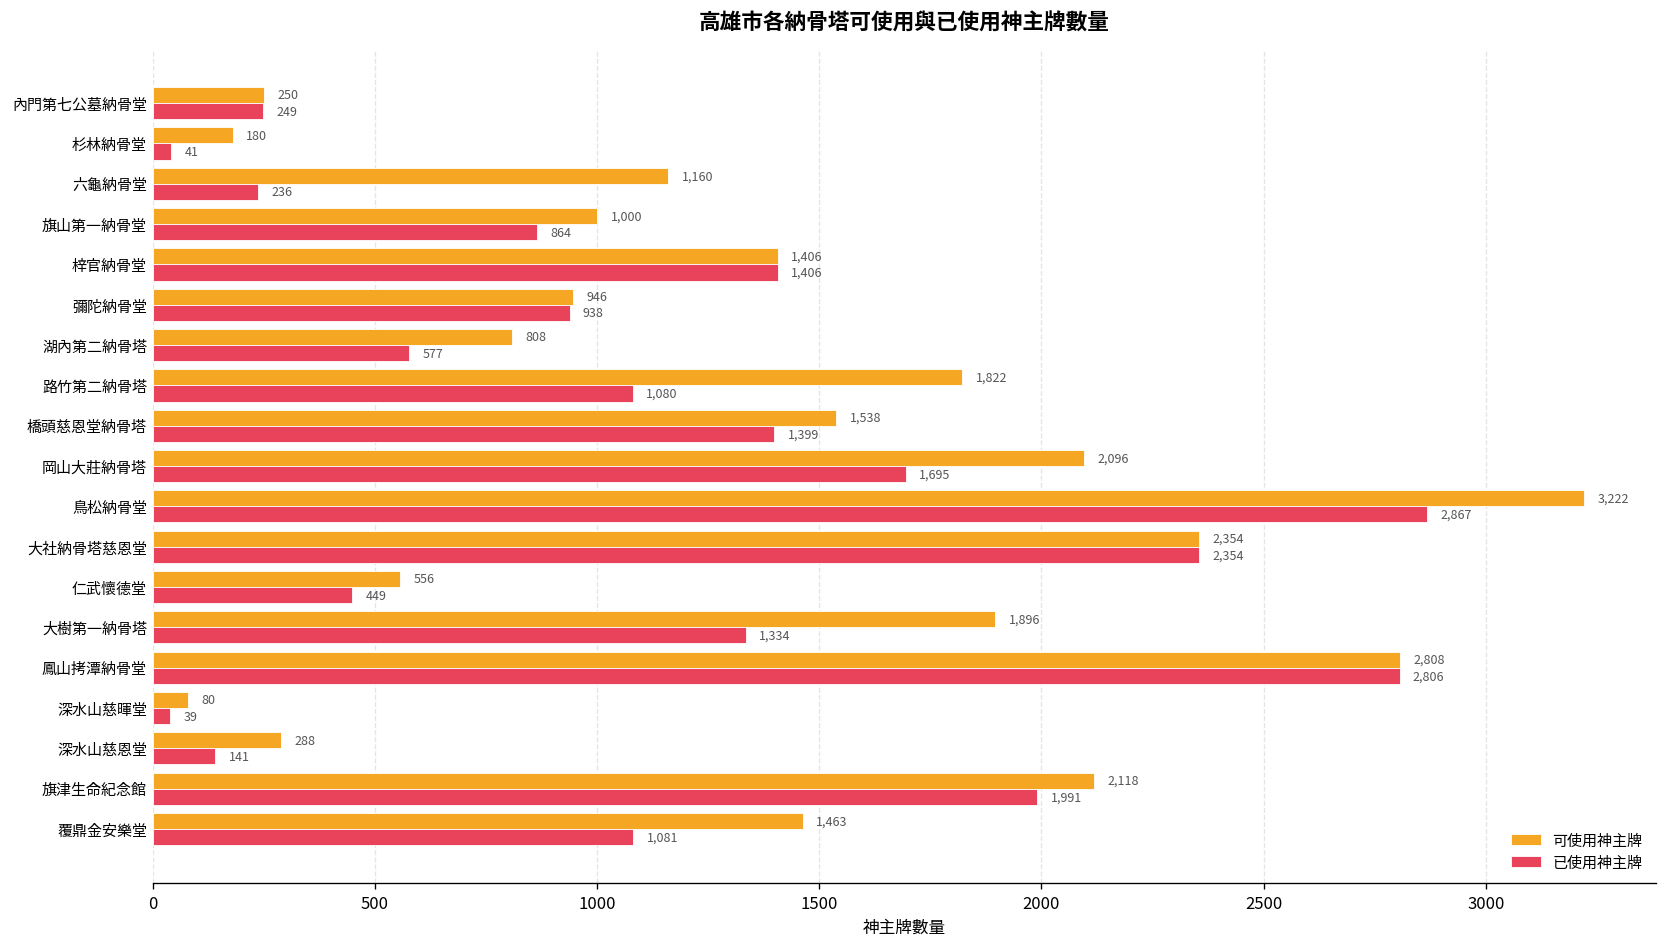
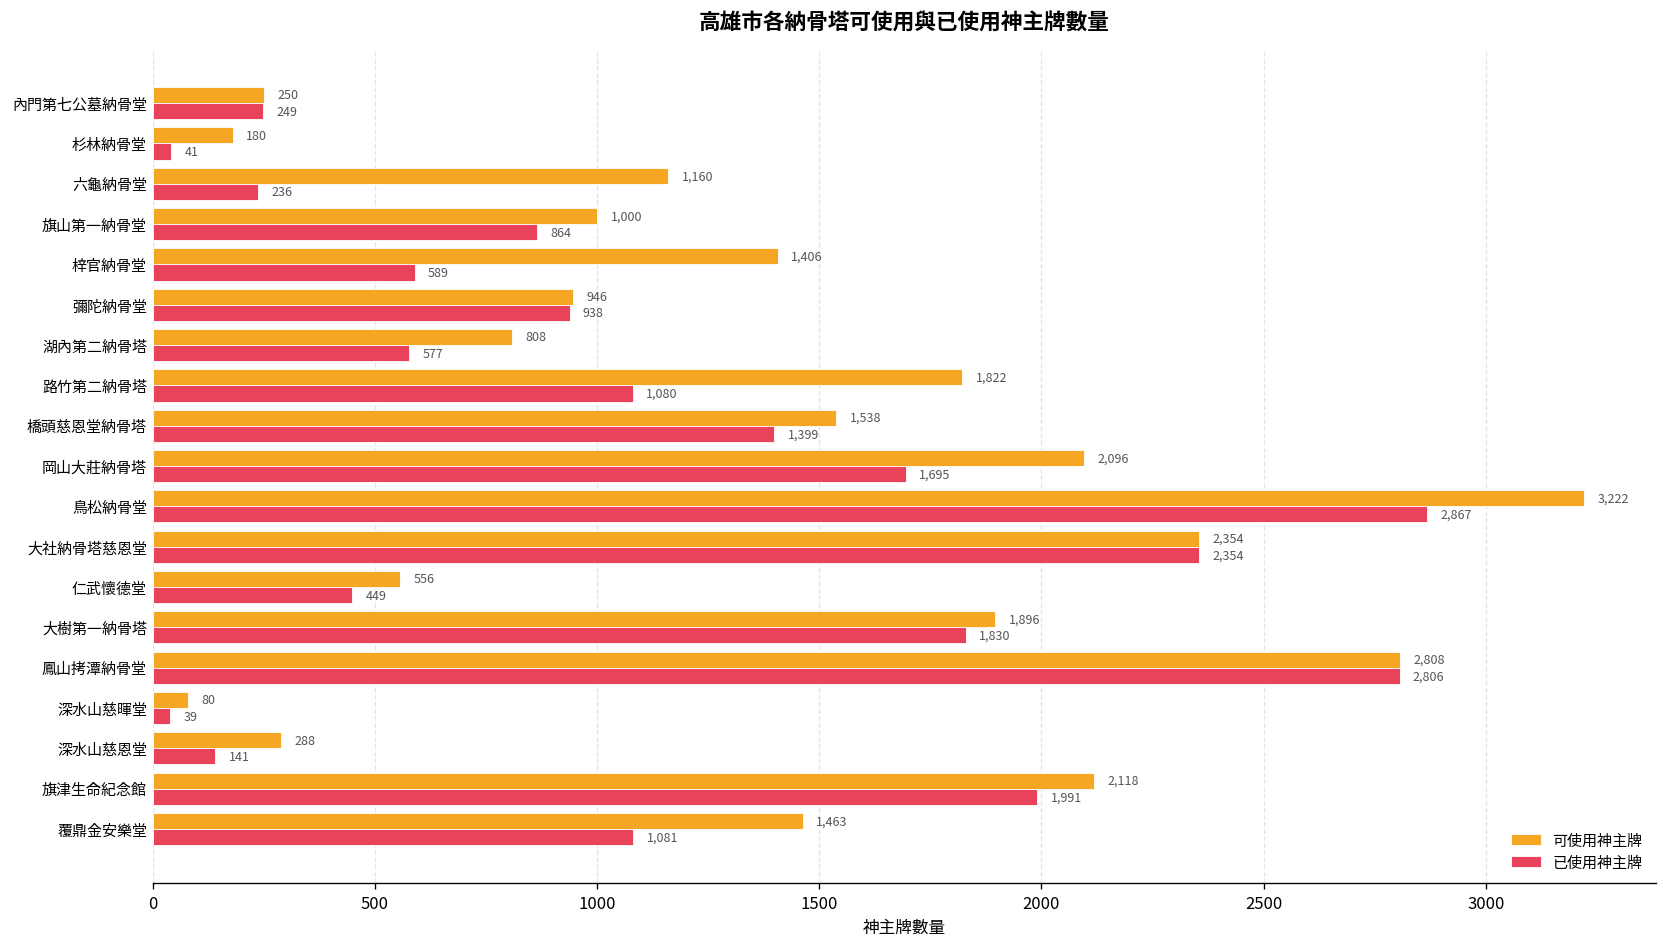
  {
    "可使用神主牌": {
      "內門第七公墓納骨堂": "250",
      "杉林納骨堂": "180",
      "六龜納骨堂": "1,160",
      "旗山第一納骨堂": "1,000",
      "梓官納骨堂": "1,406",
      "彌陀納骨堂": "946",
      "湖內第二納骨塔": "808",
      "路竹第二納骨塔": "1,822",
      "橋頭慈恩堂納骨塔": "1,538",
      "岡山大莊納骨塔": "2,096",
      "鳥松納骨堂": "3,222",
      "大社納骨塔慈恩堂": "2,354",
      "仁武懷德堂": "556",
      "大樹第一納骨塔": "1,896",
      "鳳山拷潭納骨堂": "2,808",
      "深水山慈暉堂": "80",
      "深水山慈恩堂": "288",
      "旗津生命紀念館": "2,118",
      "覆鼎金安樂堂": "1,463"
    },
    "已使用神主牌": {
      "內門第七公墓納骨堂": "249",
      "杉林納骨堂": "41",
      "六龜納骨堂": "236",
      "旗山第一納骨堂": "864",
-     "梓官納骨堂": "1,406",
+     "梓官納骨堂": "589",
      "彌陀納骨堂": "938",
      "湖內第二納骨塔": "577",
      "路竹第二納骨塔": "1,080",
      "橋頭慈恩堂納骨塔": "1,399",
      "岡山大莊納骨塔": "1,695",
      "鳥松納骨堂": "2,867",
      "大社納骨塔慈恩堂": "2,354",
      "仁武懷德堂": "449",
-     "大樹第一納骨塔": "1,334",
+     "大樹第一納骨塔": "1,830",
      "鳳山拷潭納骨堂": "2,806",
      "深水山慈暉堂": "39",
      "深水山慈恩堂": "141",
      "旗津生命紀念館": "1,991",
      "覆鼎金安樂堂": "1,081"
    }
  }
